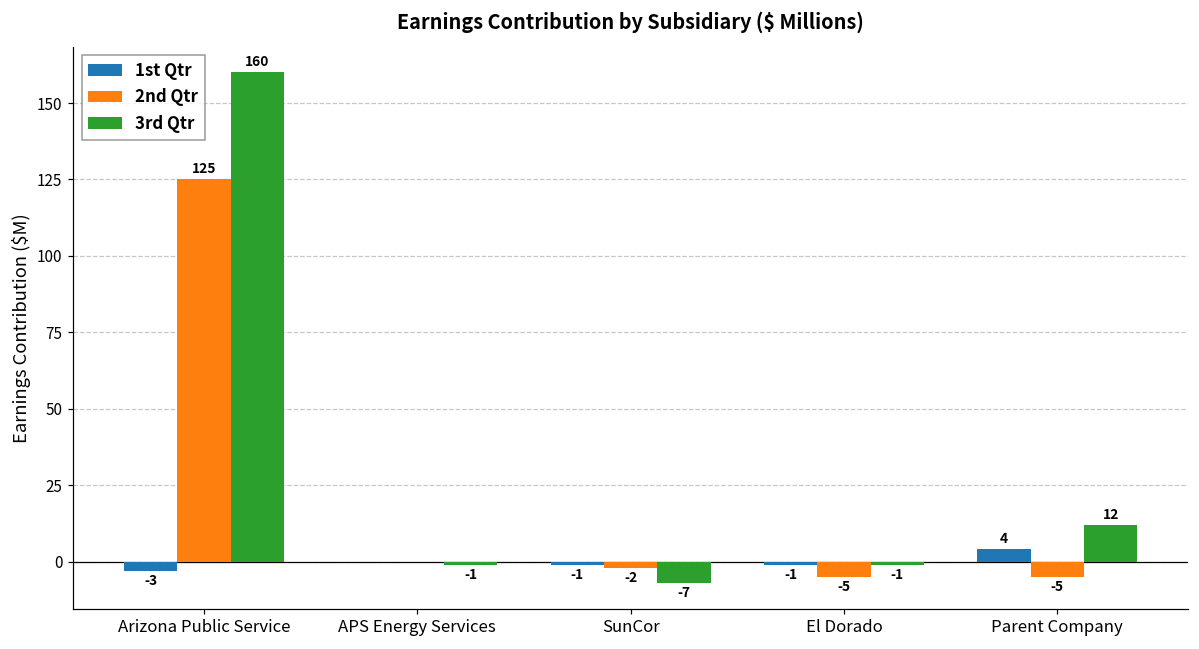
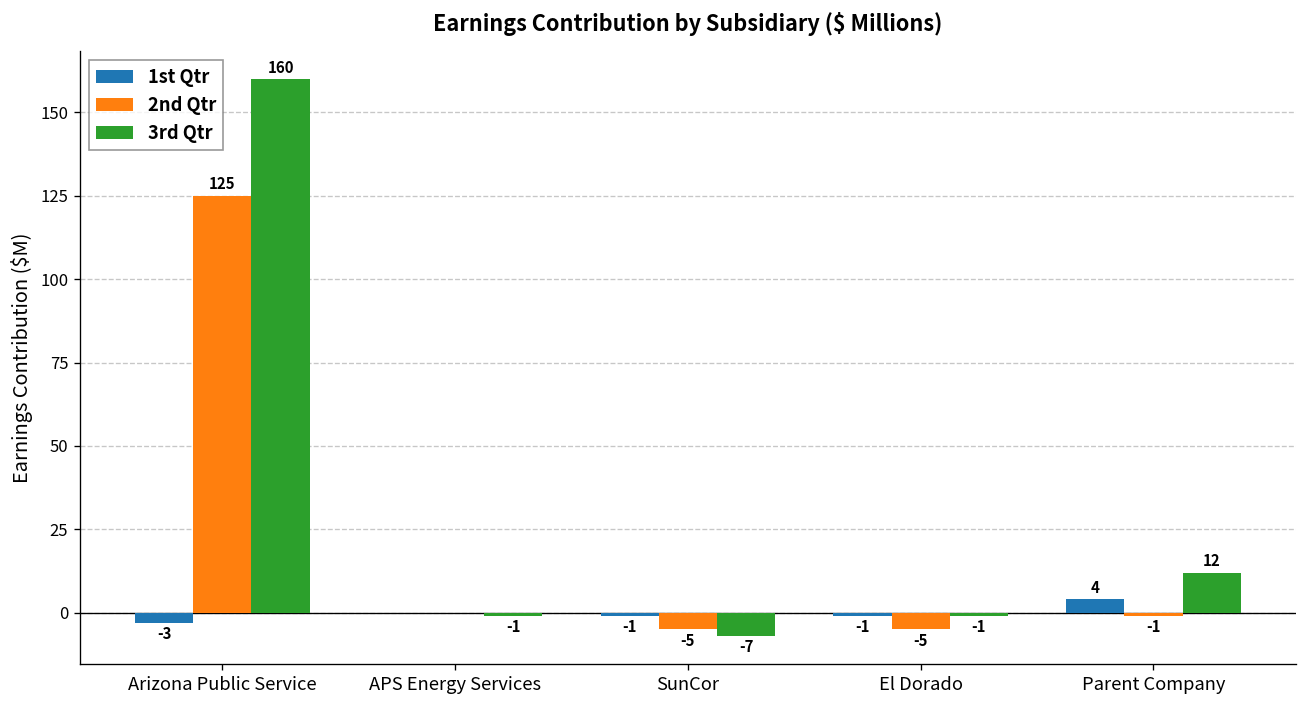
  {
    "1st Qtr": {
      "Arizona Public Service": -3,
      "SunCor": -1,
      "El Dorado": -1,
      "Parent Company": 4
    },
    "2nd Qtr": {
      "Arizona Public Service": 125,
-     "SunCor": -2,
+     "SunCor": -5,
      "El Dorado": -5,
-     "Parent Company": -5
+     "Parent Company": -1
    },
    "3rd Qtr": {
      "Arizona Public Service": 160,
      "APS Energy Services": -1,
      "SunCor": -7,
      "El Dorado": -1,
      "Parent Company": 12
    }
  }
